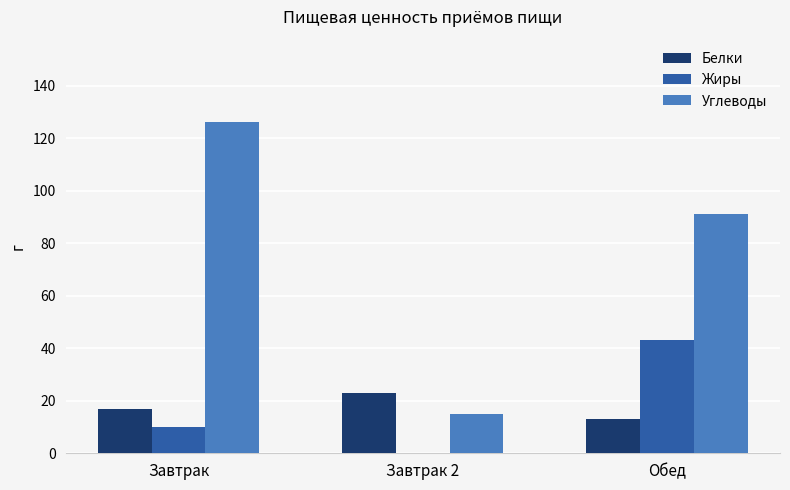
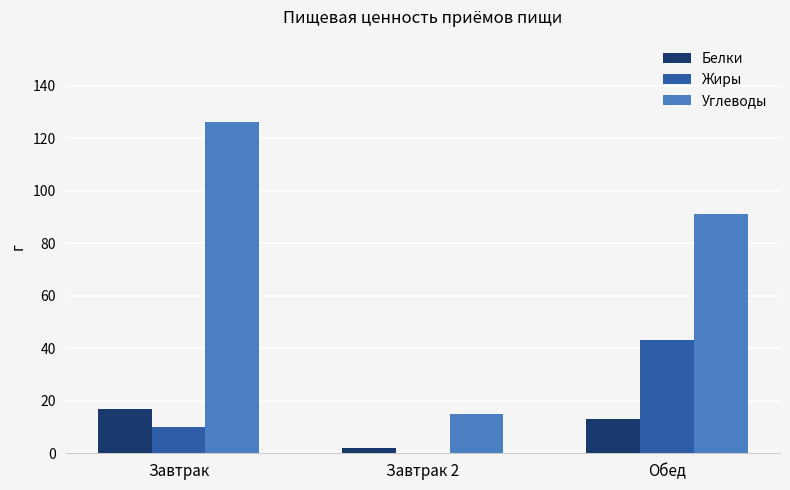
  {
    "Белки": {
      "Завтрак": 17,
-     "Завтрак 2": 23,
+     "Завтрак 2": 2,
      "Обед": 13
    }
  }
